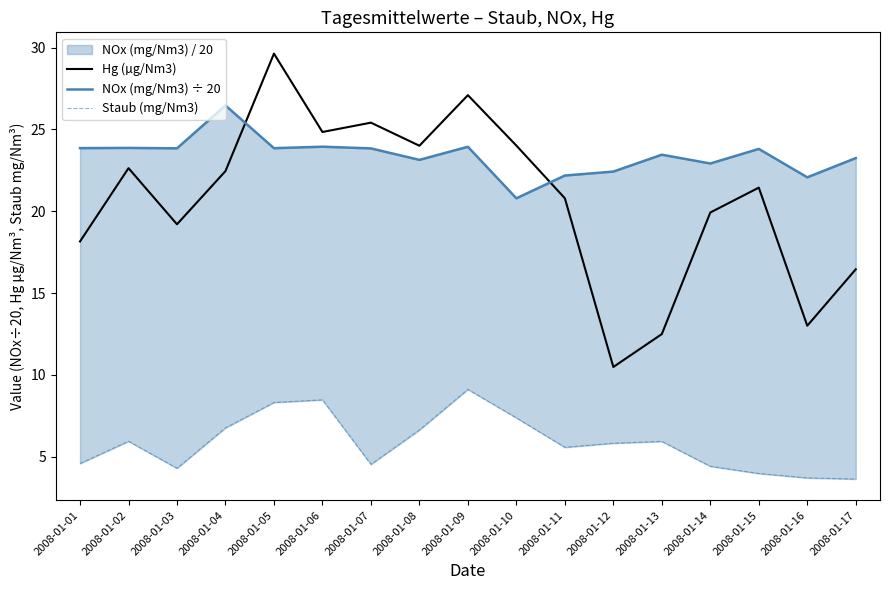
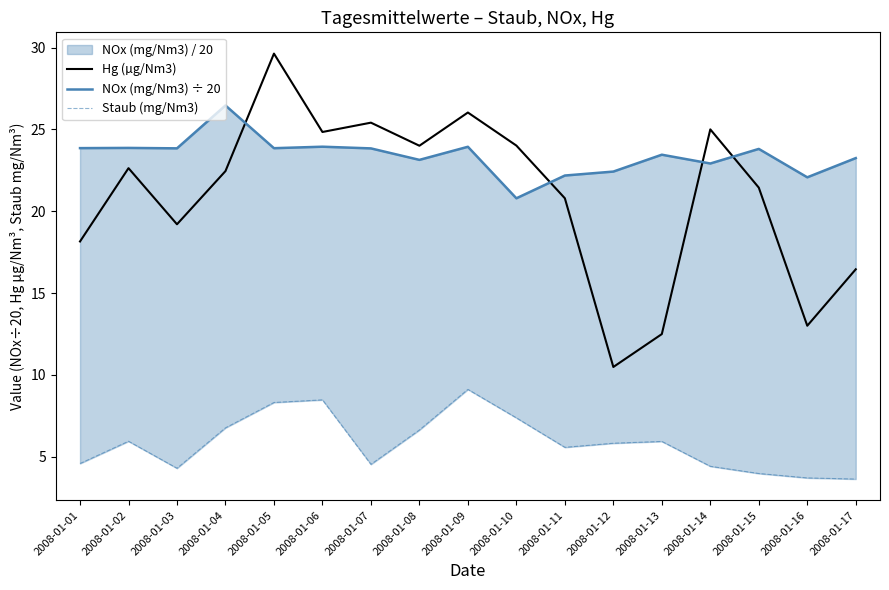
  {
    "Hg (µg/Nm3)": {
      "2008-01-01": 18.2,
      "2008-01-02": 22.6,
      "2008-01-03": 19.2,
      "2008-01-04": 22.5,
      "2008-01-05": 29.6,
      "2008-01-06": 24.8,
      "2008-01-07": 25.4,
      "2008-01-08": 24.0,
-     "2008-01-09": 27.1,
+     "2008-01-09": 26.0,
      "2008-01-10": 24.0,
      "2008-01-11": 20.8,
      "2008-01-12": 10.5,
      "2008-01-13": 12.5,
-     "2008-01-14": 19.9,
+     "2008-01-14": 25.0,
      "2008-01-15": 21.4,
      "2008-01-16": 13.0,
      "2008-01-17": 16.5
    }
  }
